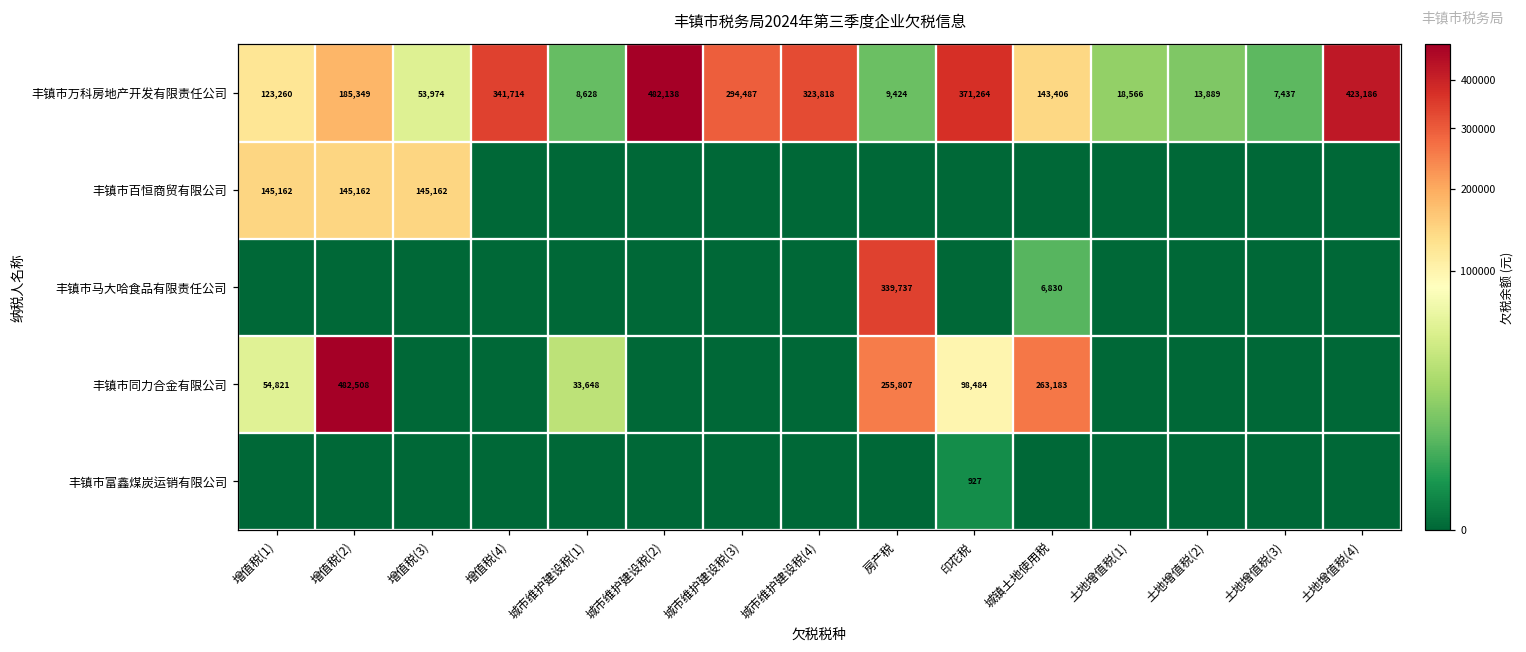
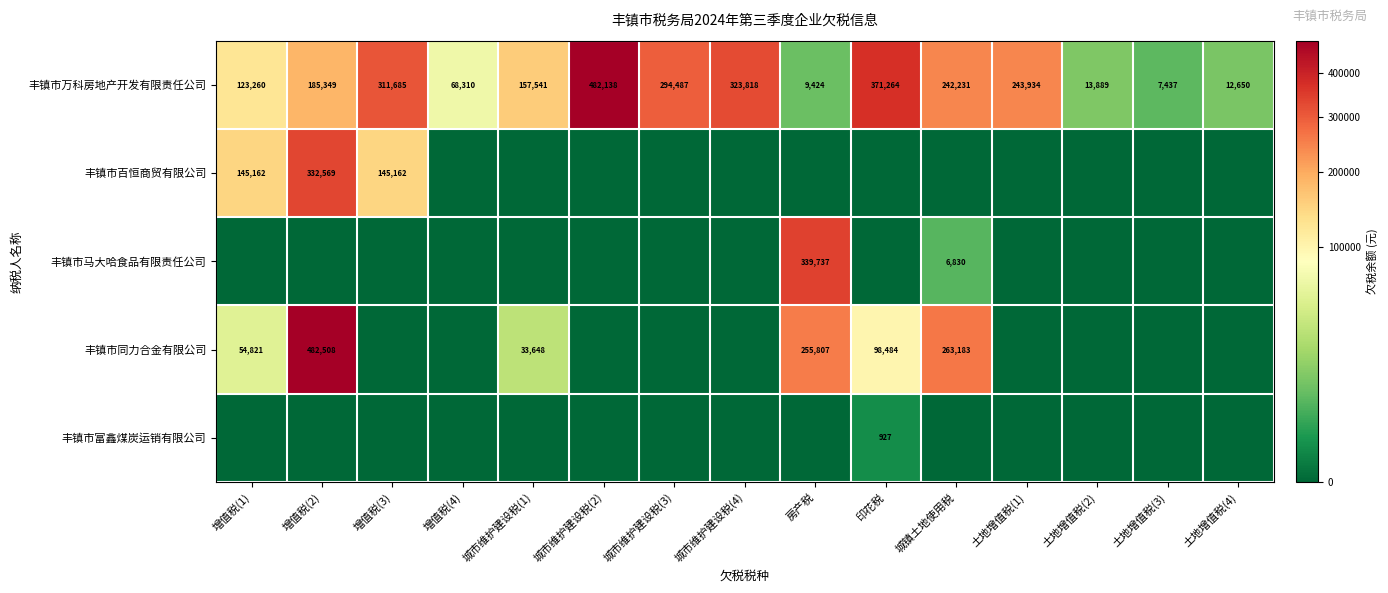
  {
    "丰镇市万科房地产开发有限责任公司": {
      "增值税(1)": "123,260",
      "增值税(2)": "185,349",
-     "增值税(3)": "53,974",
-     "增值税(4)": "341,714",
-     "城市维护建设税(1)": "8,628",
+     "增值税(3)": "311,685",
+     "增值税(4)": "68,310",
+     "城市维护建设税(1)": "157,541",
      "城市维护建设税(2)": "482,138",
      "城市维护建设税(3)": "294,487",
      "城市维护建设税(4)": "323,818",
      "房产税": "9,424",
      "印花税": "371,264",
-     "城镇土地使用税": "143,406",
-     "土地增值税(1)": "18,566",
+     "城镇土地使用税": "242,231",
+     "土地增值税(1)": "243,934",
      "土地增值税(2)": "13,889",
      "土地增值税(3)": "7,437",
-     "土地增值税(4)": "423,186"
+     "土地增值税(4)": "12,650"
    },
    "丰镇市百恒商贸有限公司": {
      "增值税(1)": "145,162",
-     "增值税(2)": "145,162",
+     "增值税(2)": "332,569",
      "增值税(3)": "145,162"
    },
    "丰镇市马大哈食品有限责任公司": {
      "房产税": "339,737",
      "城镇土地使用税": "6,830"
    },
    "丰镇市同力合金有限公司": {
      "增值税(1)": "54,821",
      "增值税(2)": "482,508",
      "城市维护建设税(1)": "33,648",
      "房产税": "255,807",
      "印花税": "98,484",
      "城镇土地使用税": "263,183"
    },
    "丰镇市富鑫煤炭运销有限公司": {
      "印花税": "927"
    }
  }
